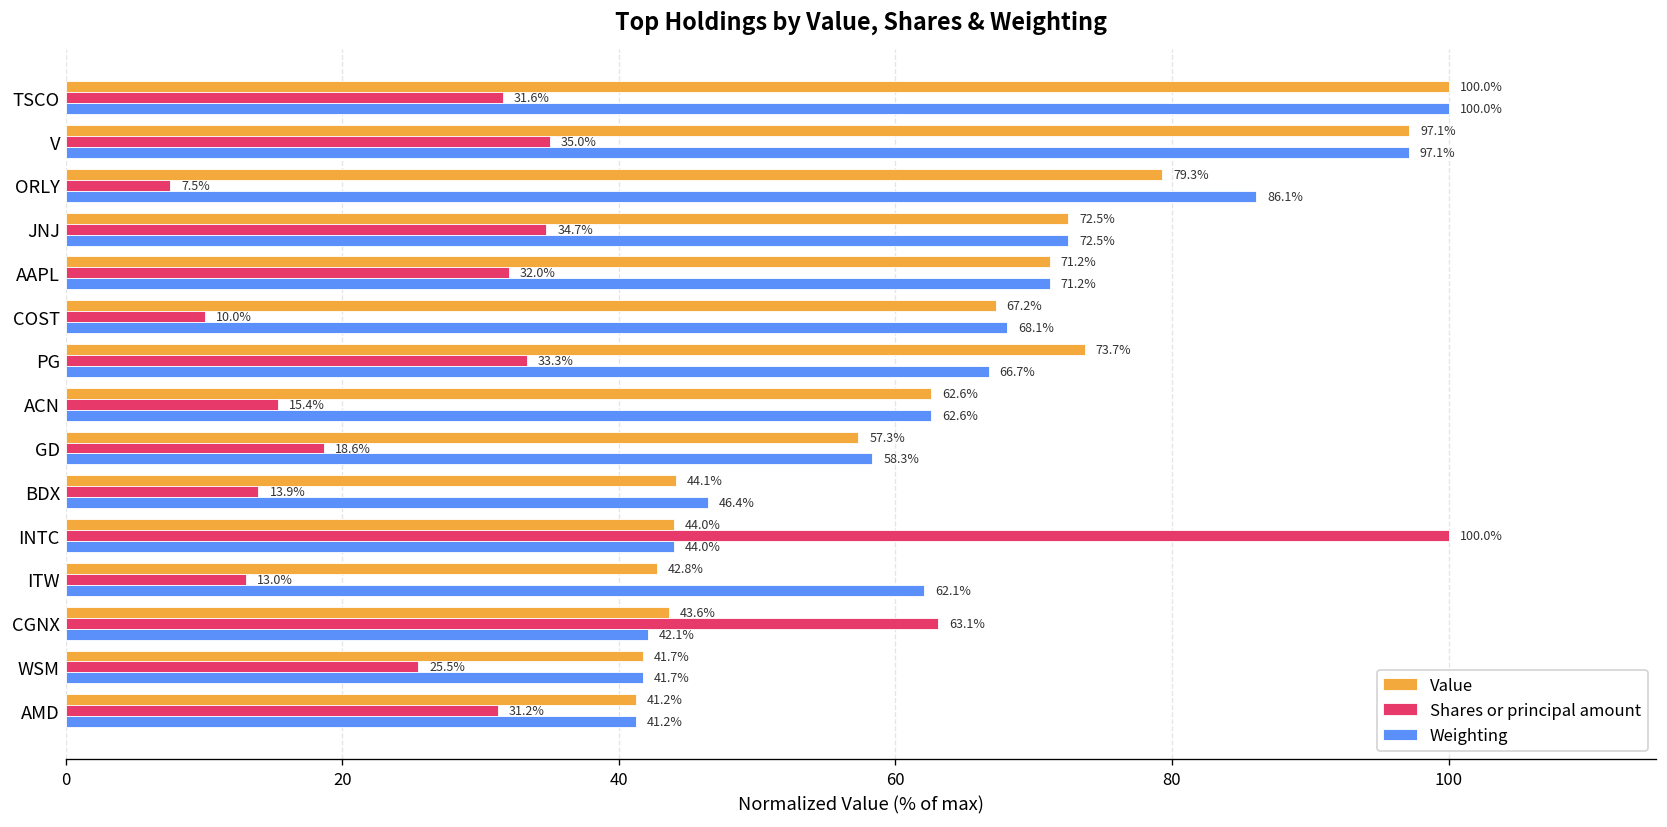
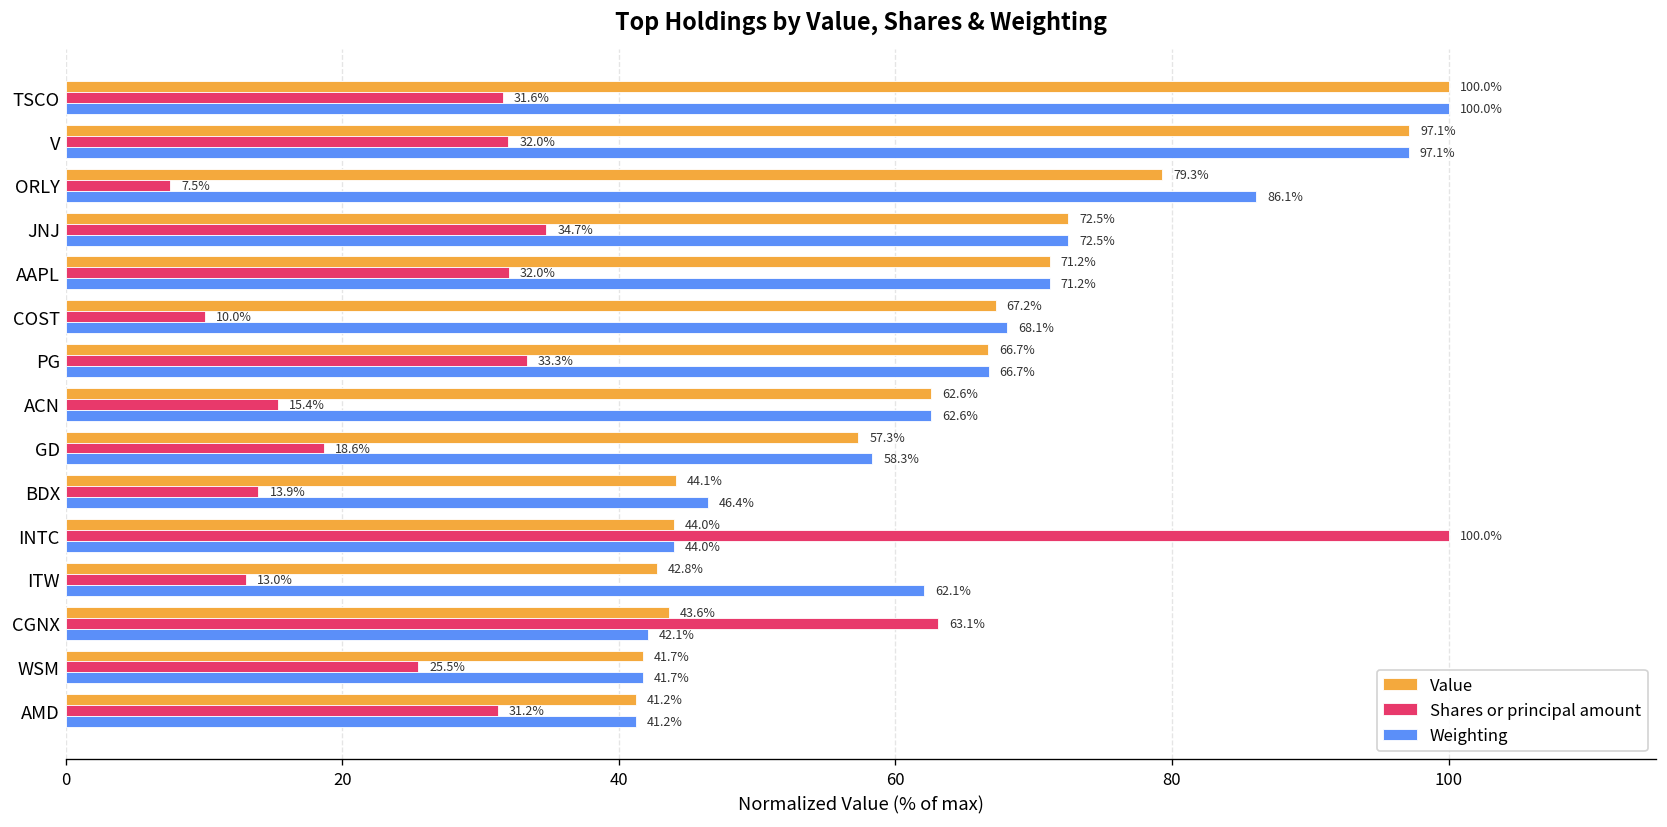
  {
    "Value": {
      "TSCO": "100.0%",
      "V": "97.1%",
      "ORLY": "79.3%",
      "JNJ": "72.5%",
      "AAPL": "71.2%",
      "COST": "67.2%",
-     "PG": "73.7%",
+     "PG": "66.7%",
      "ACN": "62.6%",
      "GD": "57.3%",
      "BDX": "44.1%",
      "INTC": "44.0%",
      "ITW": "42.8%",
      "CGNX": "43.6%",
      "WSM": "41.7%",
      "AMD": "41.2%"
    },
    "Shares or principal amount": {
      "TSCO": "31.6%",
-     "V": "35.0%",
+     "V": "32.0%",
      "ORLY": "7.5%",
      "JNJ": "34.7%",
      "AAPL": "32.0%",
      "COST": "10.0%",
      "PG": "33.3%",
      "ACN": "15.4%",
      "GD": "18.6%",
      "BDX": "13.9%",
      "INTC": "100.0%",
      "ITW": "13.0%",
      "CGNX": "63.1%",
      "WSM": "25.5%",
      "AMD": "31.2%"
    },
    "Weighting": {
      "TSCO": "100.0%",
      "V": "97.1%",
      "ORLY": "86.1%",
      "JNJ": "72.5%",
      "AAPL": "71.2%",
      "COST": "68.1%",
      "PG": "66.7%",
      "ACN": "62.6%",
      "GD": "58.3%",
      "BDX": "46.4%",
      "INTC": "44.0%",
      "ITW": "62.1%",
      "CGNX": "42.1%",
      "WSM": "41.7%",
      "AMD": "41.2%"
    }
  }
